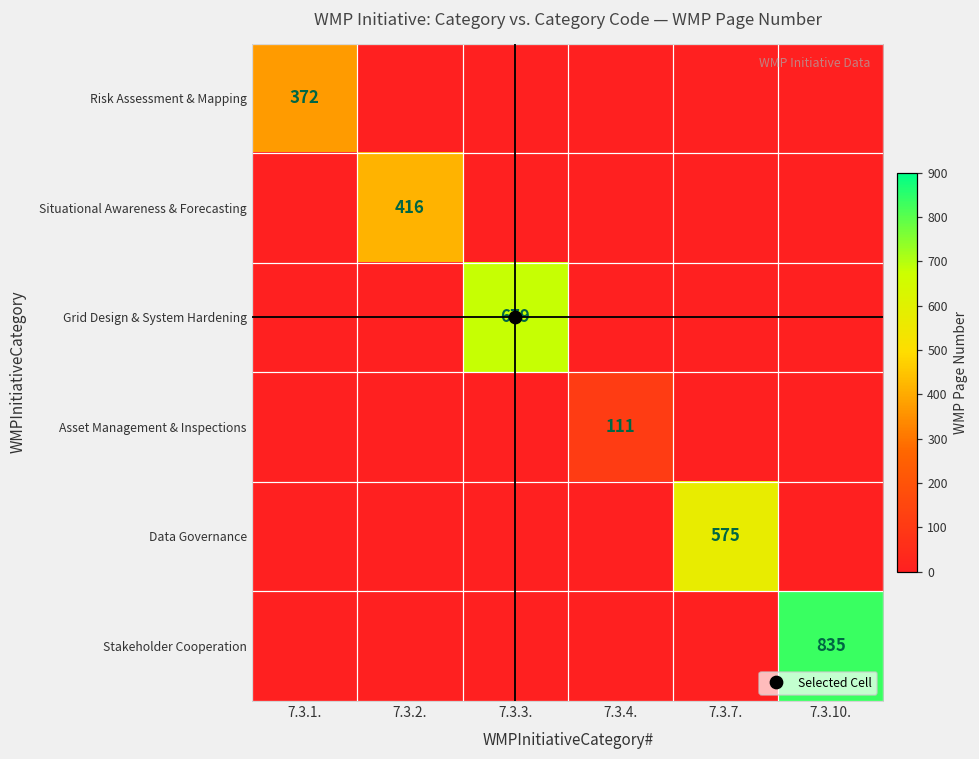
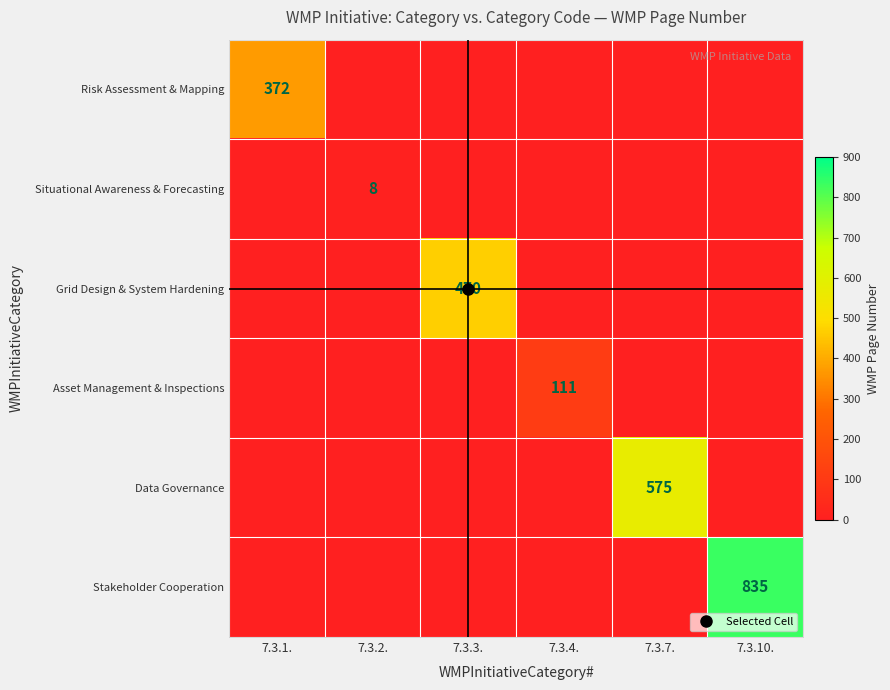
  {
    "Risk Assessment & Mapping": {
      "7.3.1.": 372
    },
    "Situational Awareness & Forecasting": {
-     "7.3.2.": 416
+     "7.3.2.": 8
    },
    "Grid Design & System Hardening": {
-     "7.3.3.": 679
+     "7.3.3.": 470
    },
    "Asset Management & Inspections": {
      "7.3.4.": 111
    },
    "Data Governance": {
      "7.3.7.": 575
    },
    "Stakeholder Cooperation": {
      "7.3.10.": 835
    }
  }
